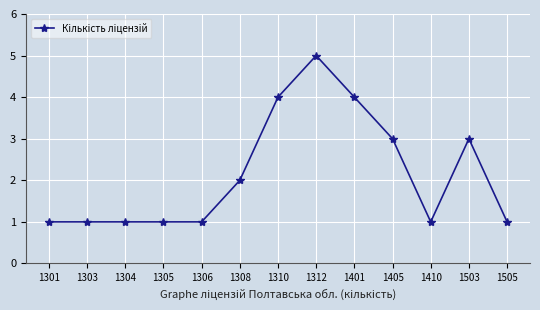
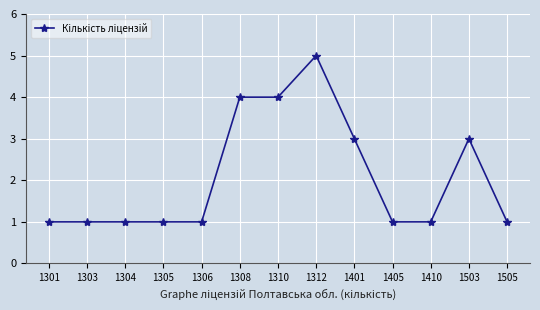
  {
    "1301": 1,
    "1303": 1,
    "1304": 1,
    "1305": 1,
    "1306": 1,
-   "1308": 2,
+   "1308": 4,
    "1310": 4,
    "1312": 5,
-   "1401": 4,
-   "1405": 3,
+   "1401": 3,
+   "1405": 1,
    "1410": 1,
    "1503": 3,
    "1505": 1
  }
